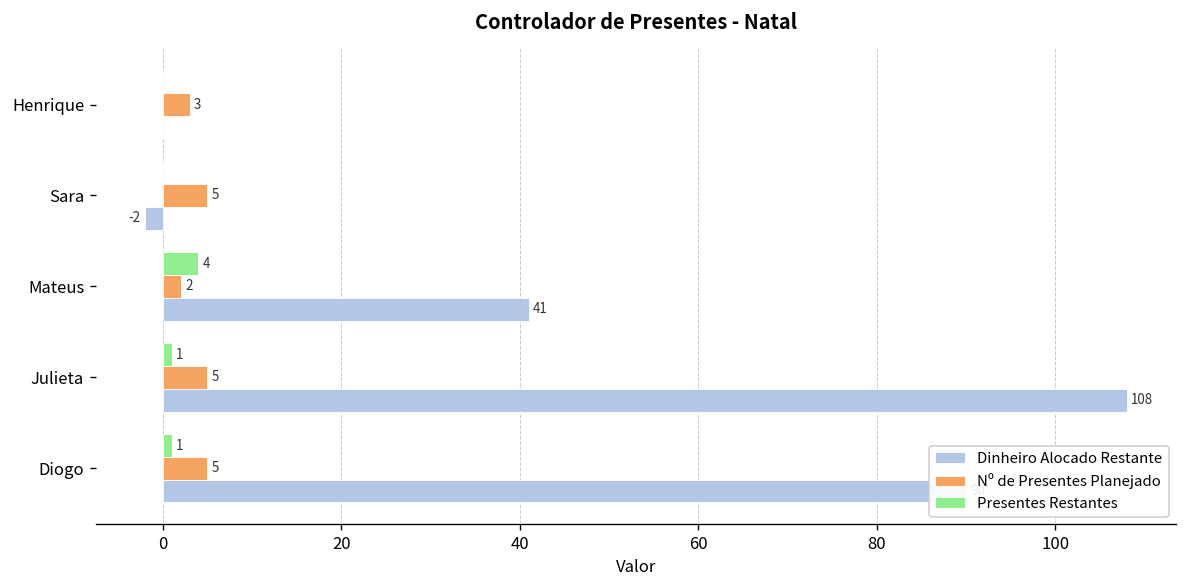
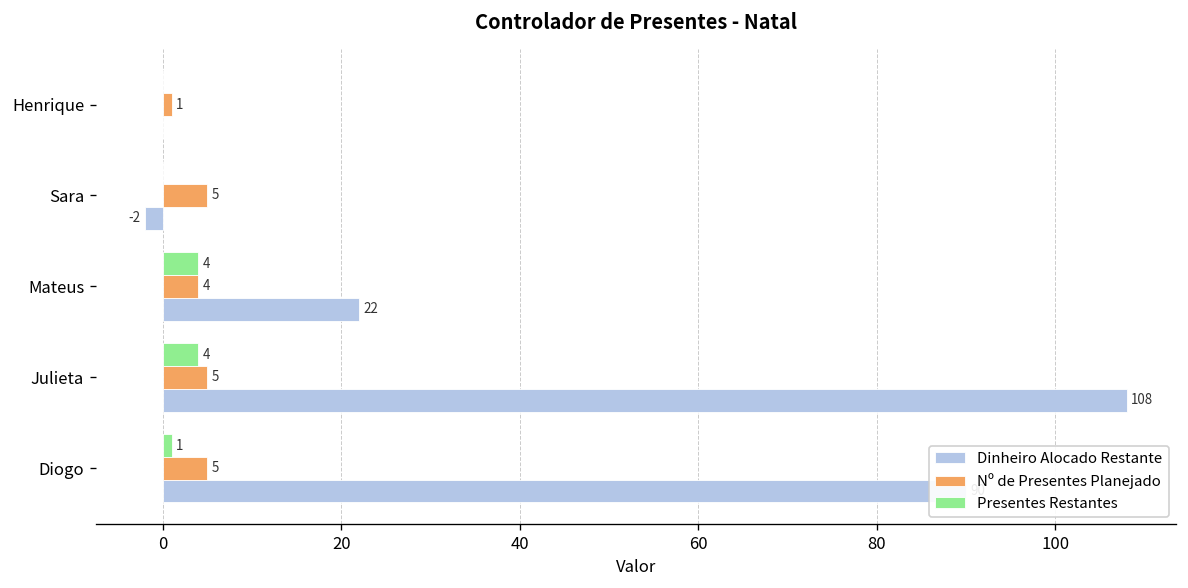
  {
    "Dinheiro Alocado Restante": {
      "Sara": -2,
-     "Mateus": 41,
+     "Mateus": 22,
      "Julieta": 108
    },
    "Nº de Presentes Planejado": {
-     "Henrique": 3,
+     "Henrique": 1,
      "Sara": 5,
-     "Mateus": 2,
+     "Mateus": 4,
      "Julieta": 5,
      "Diogo": 5
    },
    "Presentes Restantes": {
      "Mateus": 4,
-     "Julieta": 1,
+     "Julieta": 4,
      "Diogo": 1
    }
  }
